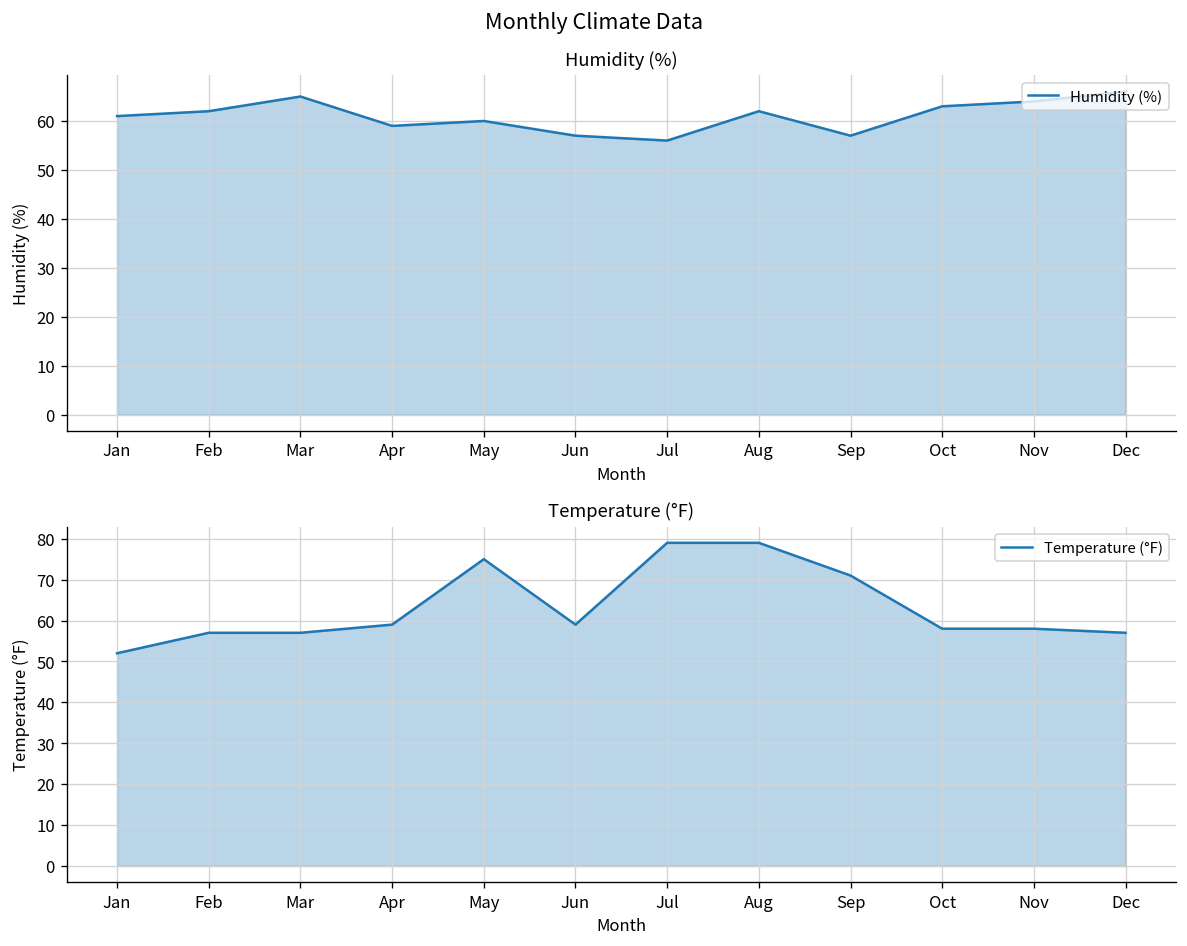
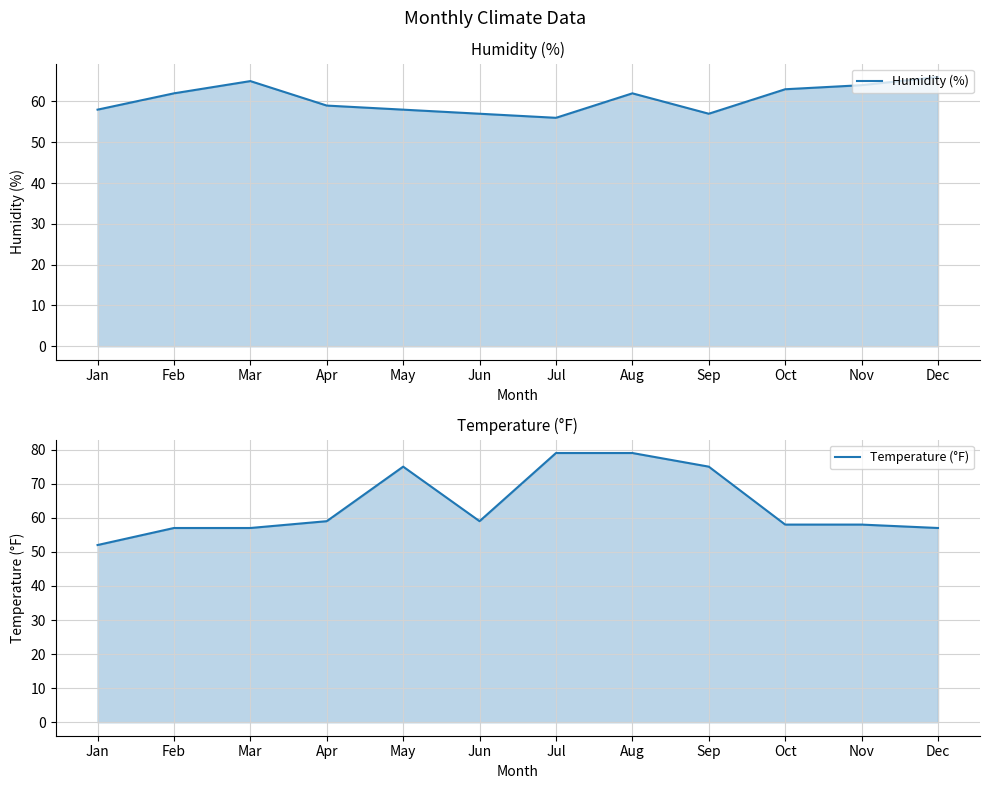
  {
    "Humidity (%)": {
-     "Jan": 61,
+     "Jan": 58,
      "Feb": 62,
      "Mar": 65,
      "Apr": 59,
-     "May": 60,
+     "May": 58,
      "Jun": 57,
      "Jul": 56,
      "Aug": 62,
      "Sep": 57,
      "Oct": 63
    },
    "Temperature (°F)": {
      "Jan": 52,
      "Feb": 57,
      "Mar": 57,
      "Apr": 59,
      "May": 75,
      "Jun": 59,
      "Jul": 79,
      "Aug": 79,
-     "Sep": 71,
+     "Sep": 75,
      "Oct": 58,
      "Nov": 58,
      "Dec": 57
    }
  }
